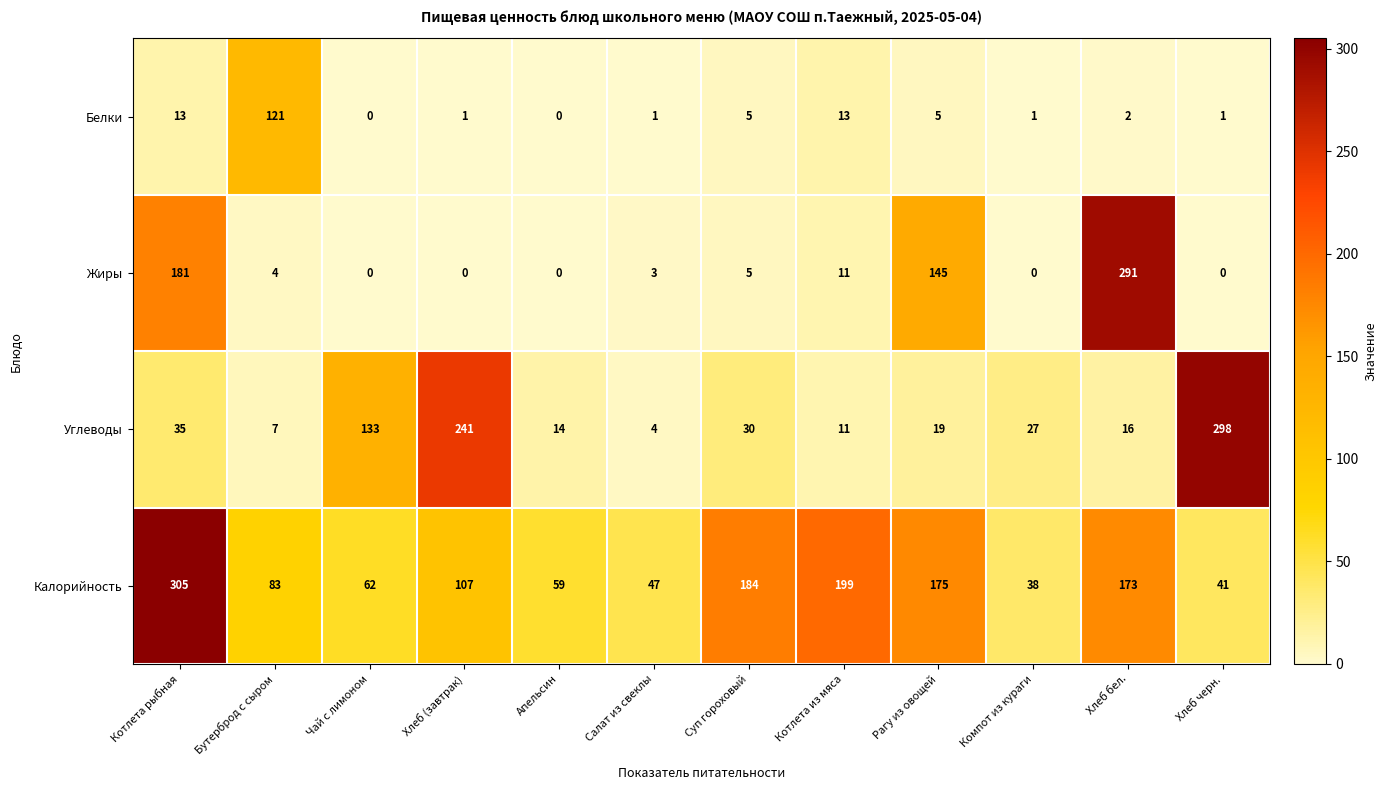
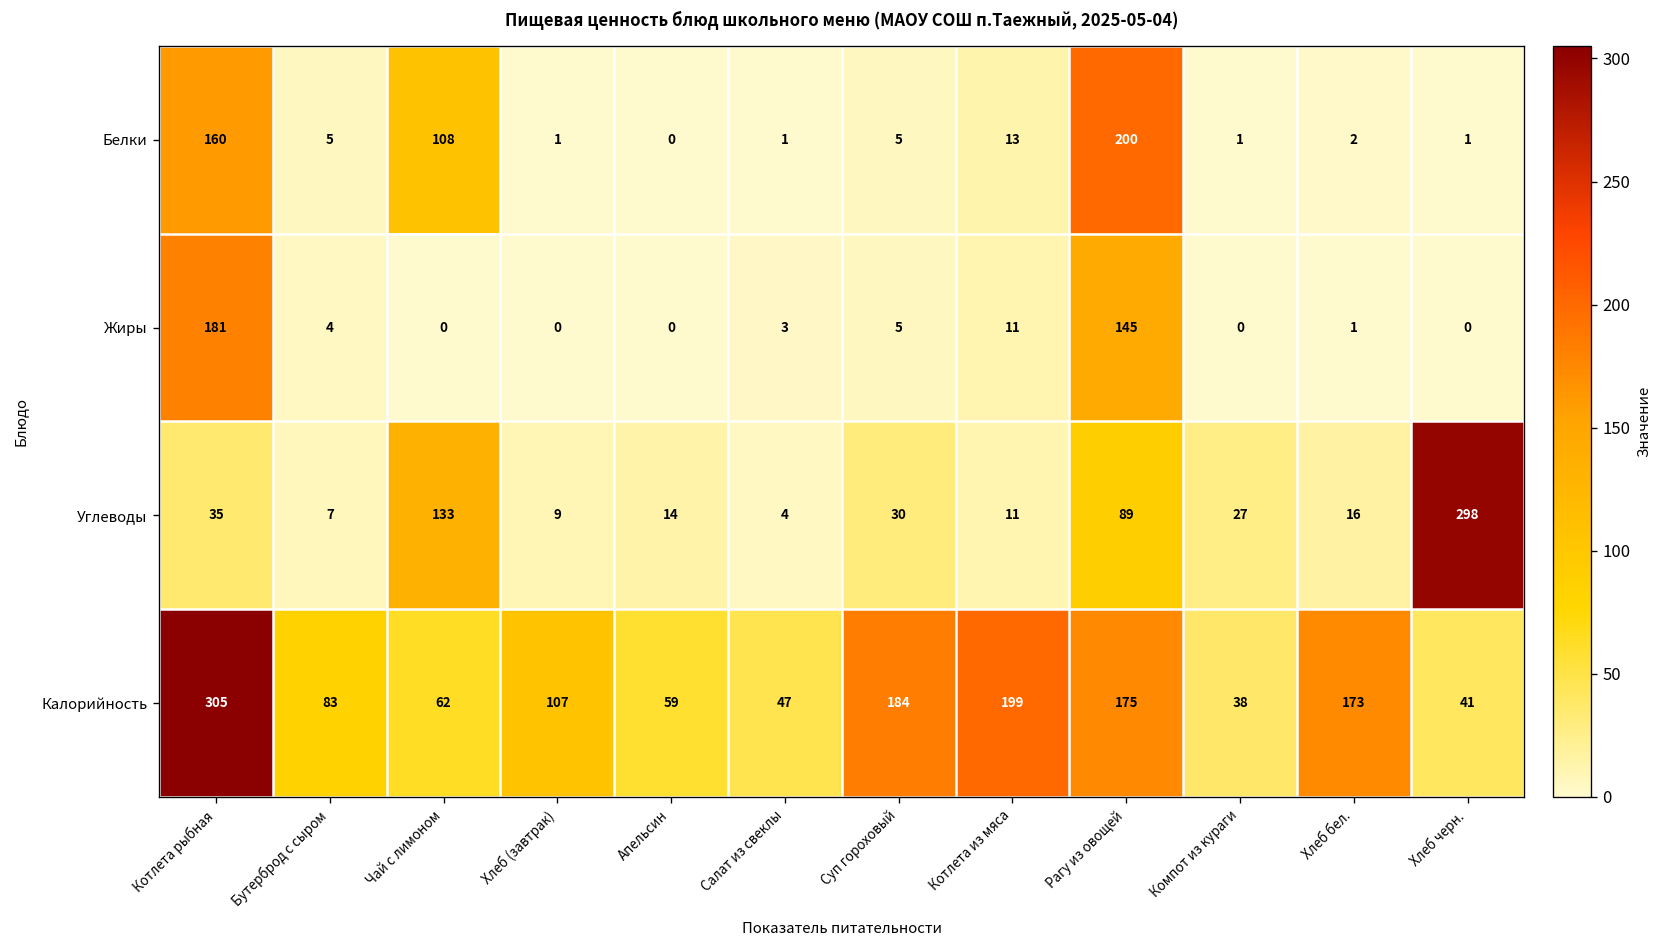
  {
    "Белки": {
-     "Котлета рыбная": 13,
-     "Бутерброд с сыром": 121,
-     "Чай с лимоном": 0,
+     "Котлета рыбная": 160,
+     "Бутерброд с сыром": 5,
+     "Чай с лимоном": 108,
      "Хлеб (завтрак)": 1,
      "Апельсин": 0,
      "Салат из свеклы": 1,
      "Суп гороховый": 5,
      "Котлета из мяса": 13,
-     "Рагу из овощей": 5,
+     "Рагу из овощей": 200,
      "Компот из кураги": 1,
      "Хлеб бел.": 2,
      "Хлеб черн.": 1
    },
    "Жиры": {
      "Котлета рыбная": 181,
      "Бутерброд с сыром": 4,
      "Чай с лимоном": 0,
      "Хлеб (завтрак)": 0,
      "Апельсин": 0,
      "Салат из свеклы": 3,
      "Суп гороховый": 5,
      "Котлета из мяса": 11,
      "Рагу из овощей": 145,
      "Компот из кураги": 0,
-     "Хлеб бел.": 291,
+     "Хлеб бел.": 1,
      "Хлеб черн.": 0
    },
    "Углеводы": {
      "Котлета рыбная": 35,
      "Бутерброд с сыром": 7,
      "Чай с лимоном": 133,
-     "Хлеб (завтрак)": 241,
+     "Хлеб (завтрак)": 9,
      "Апельсин": 14,
      "Салат из свеклы": 4,
      "Суп гороховый": 30,
      "Котлета из мяса": 11,
-     "Рагу из овощей": 19,
+     "Рагу из овощей": 89,
      "Компот из кураги": 27,
      "Хлеб бел.": 16,
      "Хлеб черн.": 298
    },
    "Калорийность": {
      "Котлета рыбная": 305,
      "Бутерброд с сыром": 83,
      "Чай с лимоном": 62,
      "Хлеб (завтрак)": 107,
      "Апельсин": 59,
      "Салат из свеклы": 47,
      "Суп гороховый": 184,
      "Котлета из мяса": 199,
      "Рагу из овощей": 175,
      "Компот из кураги": 38,
      "Хлеб бел.": 173,
      "Хлеб черн.": 41
    }
  }
